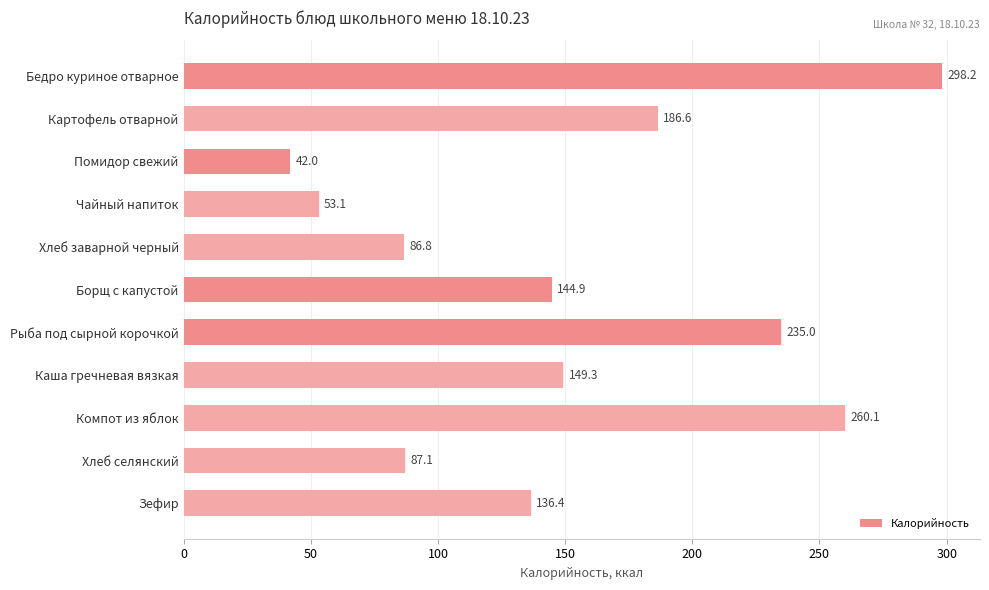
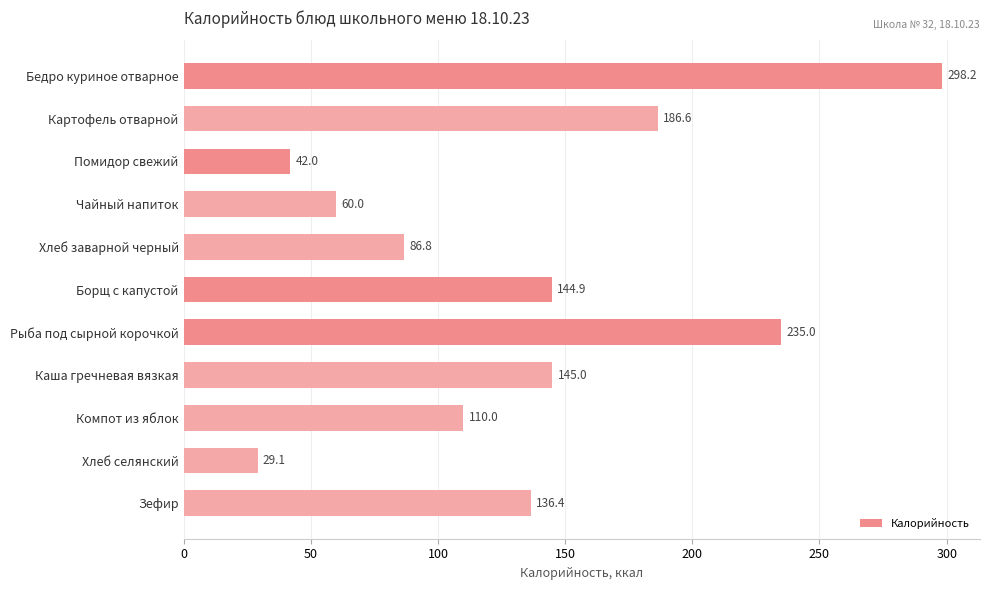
  {
    "Бедро куриное отварное": 298.2,
    "Картофель отварной": 186.6,
    "Помидор свежий": 42.0,
-   "Чайный напиток": 53.1,
+   "Чайный напиток": 60.0,
    "Хлеб заварной черный": 86.8,
    "Борщ с капустой": 144.9,
    "Рыба под сырной корочкой": 235.0,
-   "Каша гречневая вязкая": 149.3,
-   "Компот из яблок": 260.1,
-   "Хлеб селянский": 87.1,
+   "Каша гречневая вязкая": 145.0,
+   "Компот из яблок": 110.0,
+   "Хлеб селянский": 29.1,
    "Зефир": 136.4
  }
